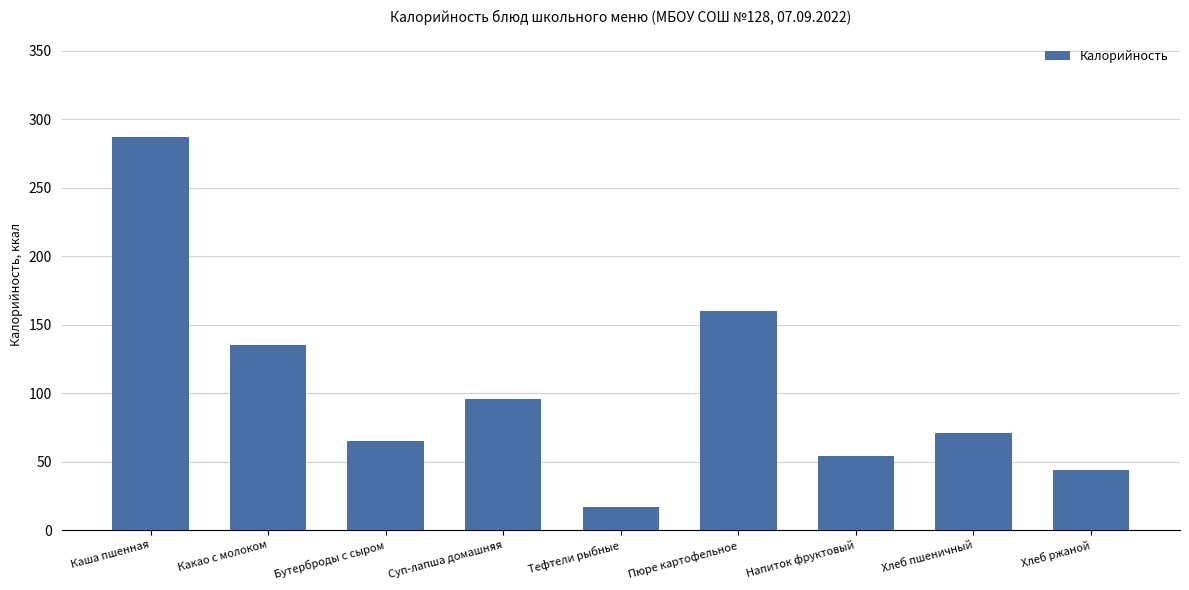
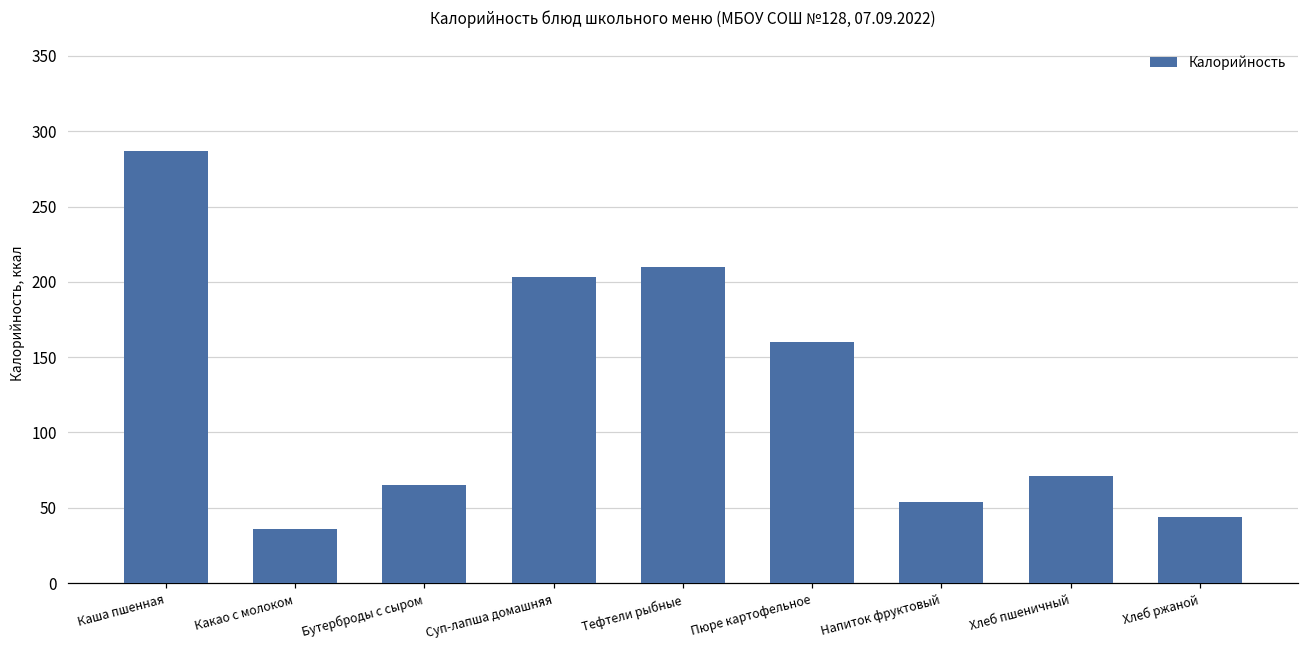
  {
    "Каша пшенная": 287,
-   "Какао с молоком": 135,
+   "Какао с молоком": 36,
    "Бутерброды с сыром": 65,
-   "Суп-лапша домашняя": 96,
-   "Тефтели рыбные": 17,
+   "Суп-лапша домашняя": 203,
+   "Тефтели рыбные": 210,
    "Пюре картофельное": 160,
    "Напиток фруктовый": 54,
    "Хлеб пшеничный": 71,
    "Хлеб ржаной": 44
  }
